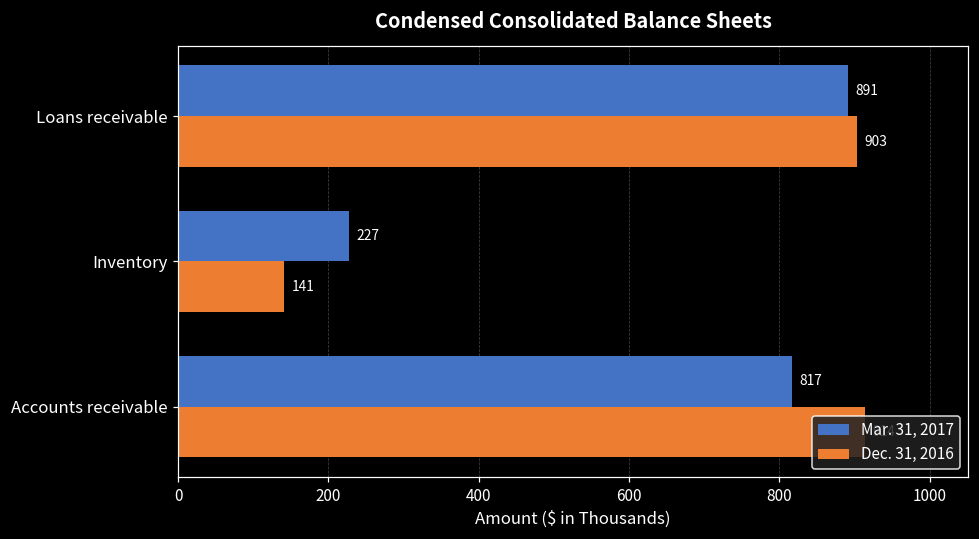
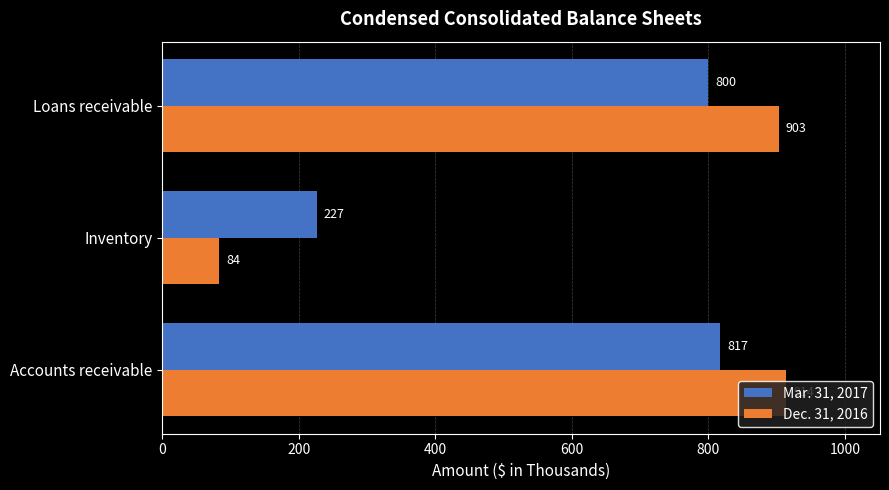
  {
    "Mar. 31, 2017": {
-     "Loans receivable": 891,
+     "Loans receivable": 800,
      "Inventory": 227,
      "Accounts receivable": 817
    },
    "Dec. 31, 2016": {
      "Loans receivable": 903,
-     "Inventory": 141
+     "Inventory": 84
    }
  }
